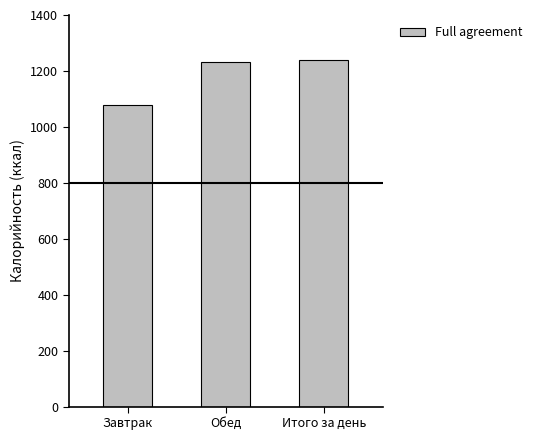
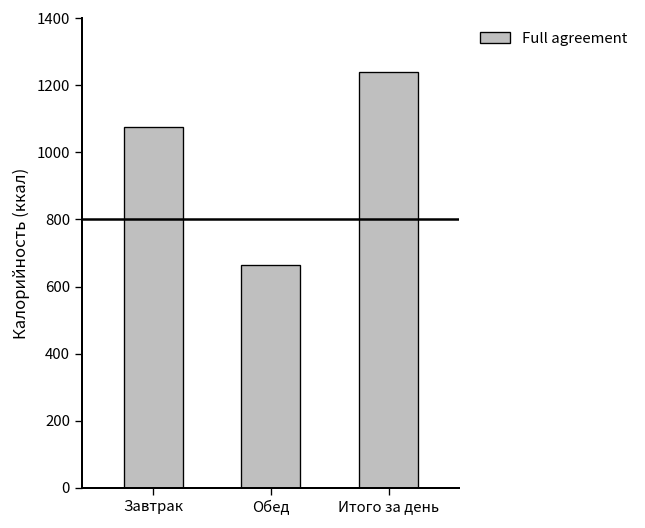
  {
    "Завтрак": 1080,
-   "Обед": 1230,
+   "Обед": 660,
    "Итого за день": 1240
  }
